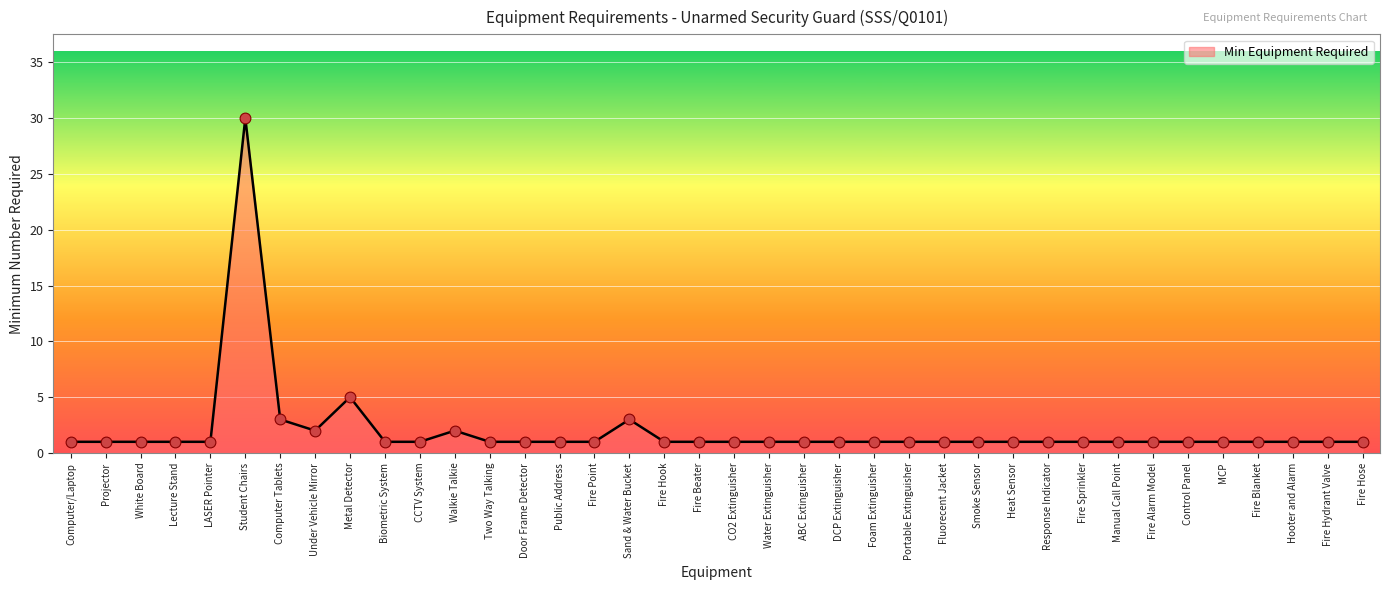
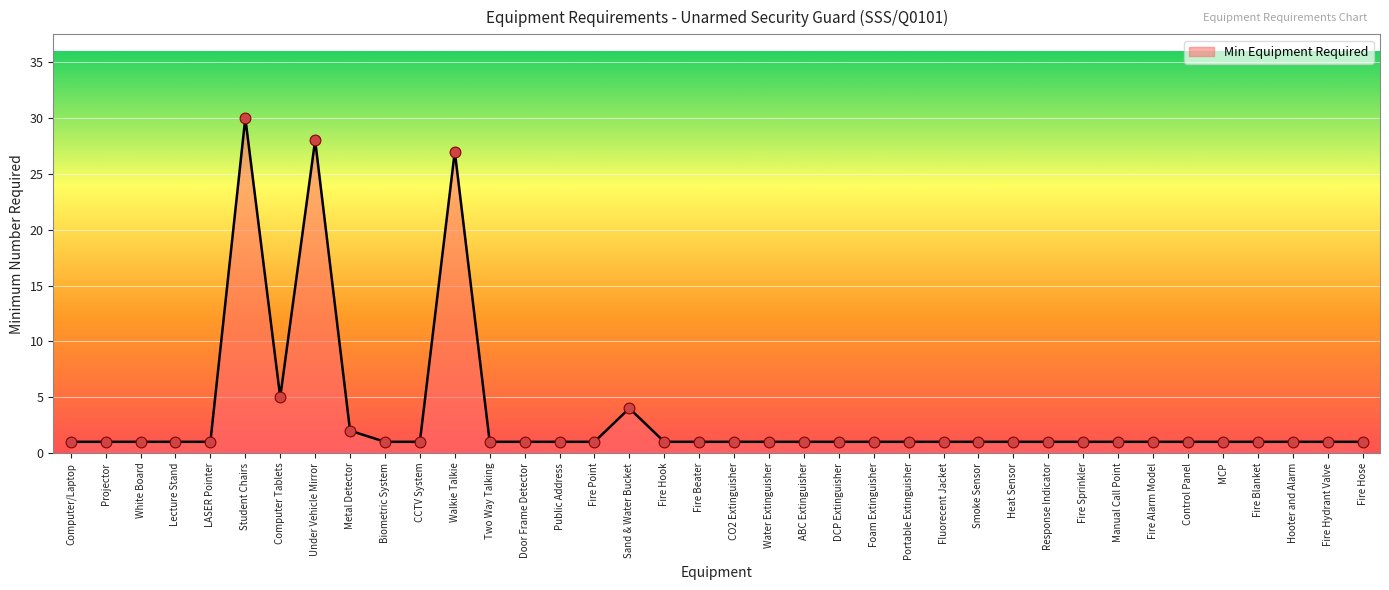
  {
    "Computer/Laptop": 1,
    "Projector": 1,
    "White Board": 1,
    "Lecture Stand": 1,
    "LASER Pointer": 1,
    "Student Chairs": 30,
-   "Computer Tablets": 3,
-   "Under Vehicle Mirror": 2,
-   "Metal Detector": 5,
+   "Computer Tablets": 5,
+   "Under Vehicle Mirror": 28,
+   "Metal Detector": 2,
    "Biometric System": 1,
    "CCTV System": 1,
-   "Walkie Talkie": 2,
+   "Walkie Talkie": 27,
    "Two Way Talking": 1,
    "Door Frame Detector": 1,
    "Public Address": 1,
    "Fire Point": 1,
-   "Sand & Water Bucket": 3,
+   "Sand & Water Bucket": 4,
    "Fire Hook": 1,
    "Fire Beater": 1,
    "CO2 Extinguisher": 1,
    "Water Extinguisher": 1,
    "ABC Extinguisher": 1,
    "DCP Extinguisher": 1,
    "Foam Extinguisher": 1,
    "Portable Extinguisher": 1,
    "Fluorecent Jacket": 1,
    "Smoke Sensor": 1,
    "Heat Sensor": 1,
    "Response Indicator": 1,
    "Fire Sprinkler": 1,
    "Manual Call Point": 1,
    "Fire Alarm Model": 1,
    "Control Panel": 1,
    "MCP": 1,
    "Fire Blanket": 1,
    "Hooter and Alarm": 1,
    "Fire Hydrant Valve": 1,
    "Fire Hose": 1
  }
